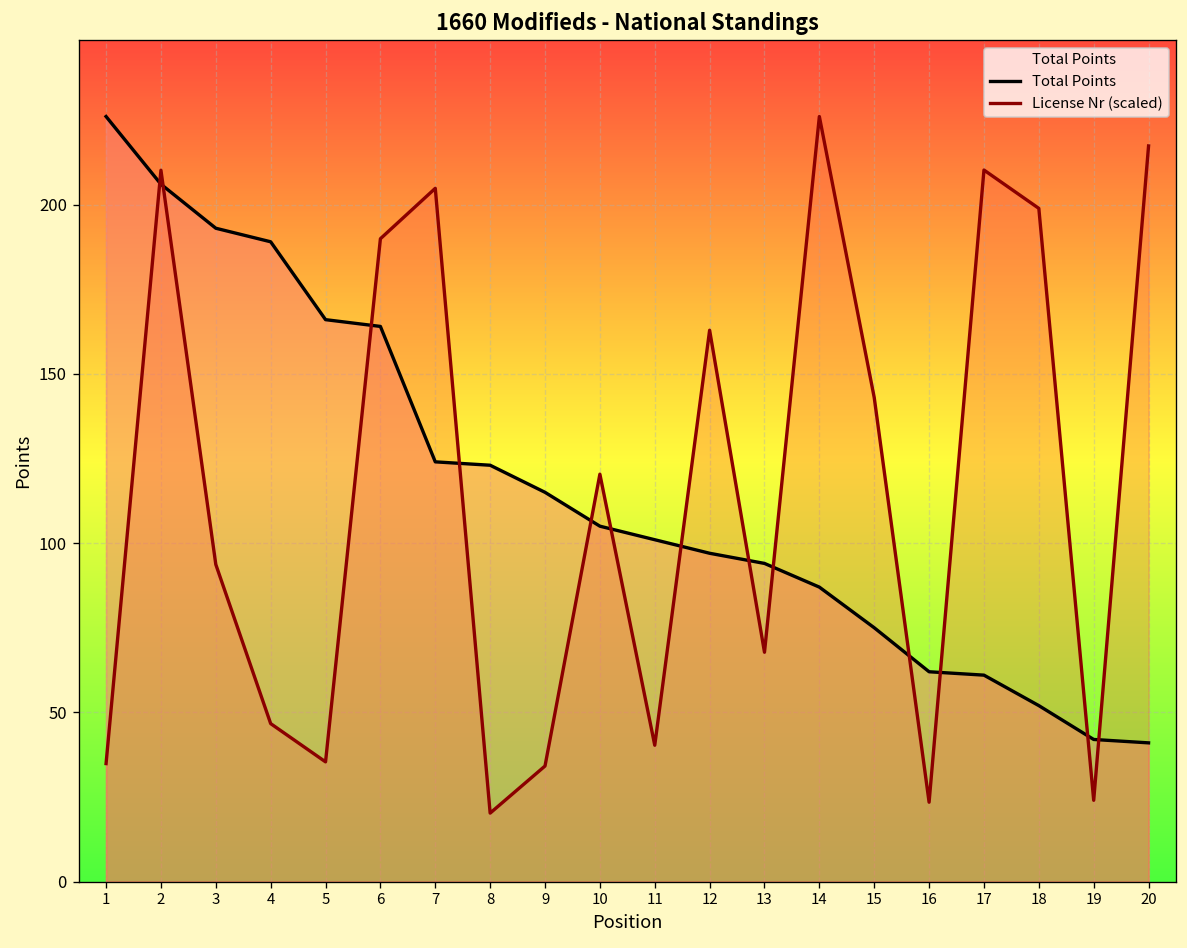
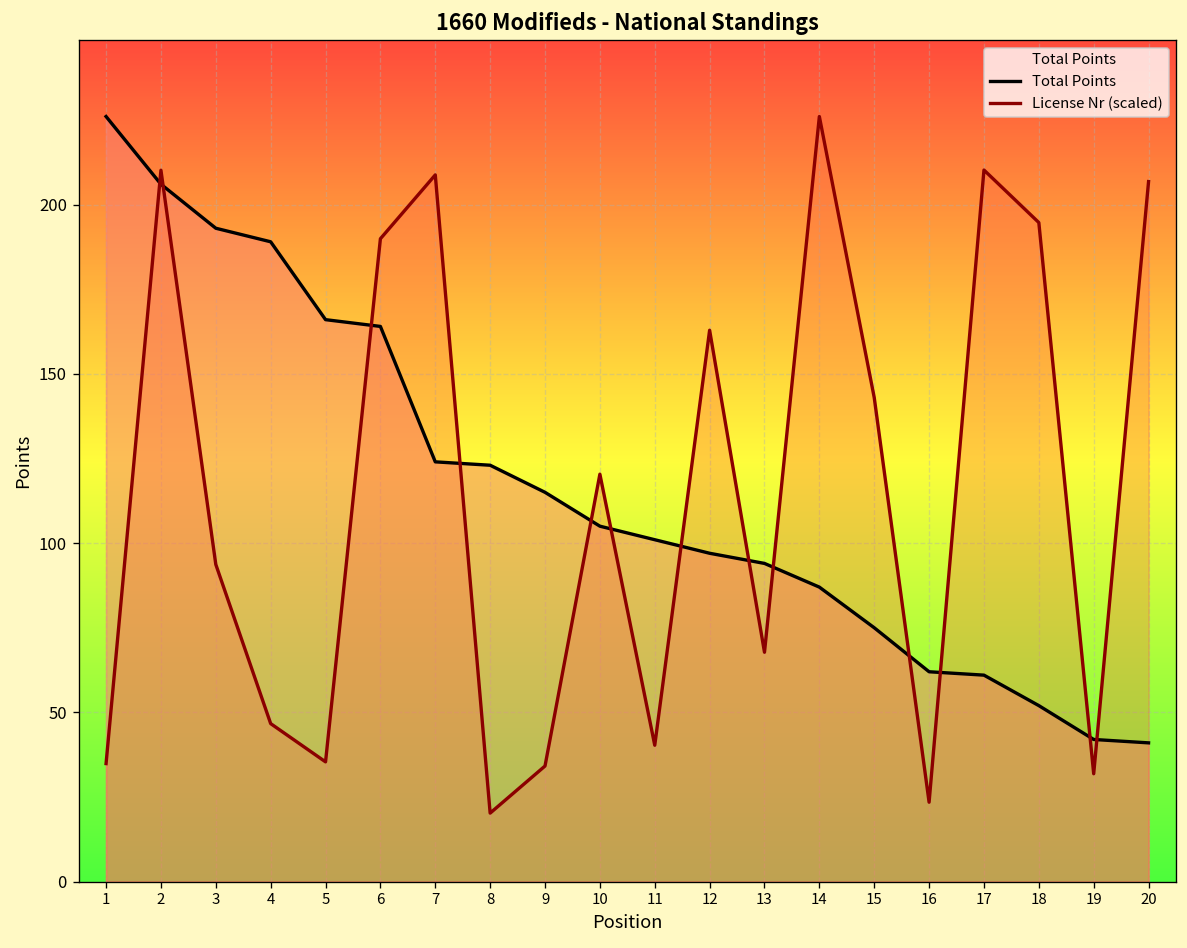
  {
    "License Nr (scaled)": {
      "1": 35,
      "2": 210,
      "3": 94,
      "4": 47,
      "5": 35,
      "6": 190,
-     "7": 205,
+     "7": 209,
      "8": 20,
      "9": 34,
      "10": 120,
      "11": 40,
      "12": 163,
      "13": 68,
      "14": 226,
      "15": 143,
      "16": 23,
      "17": 210,
-     "18": 199,
-     "19": 24,
-     "20": 217
+     "18": 195,
+     "19": 32,
+     "20": 207
    }
  }
